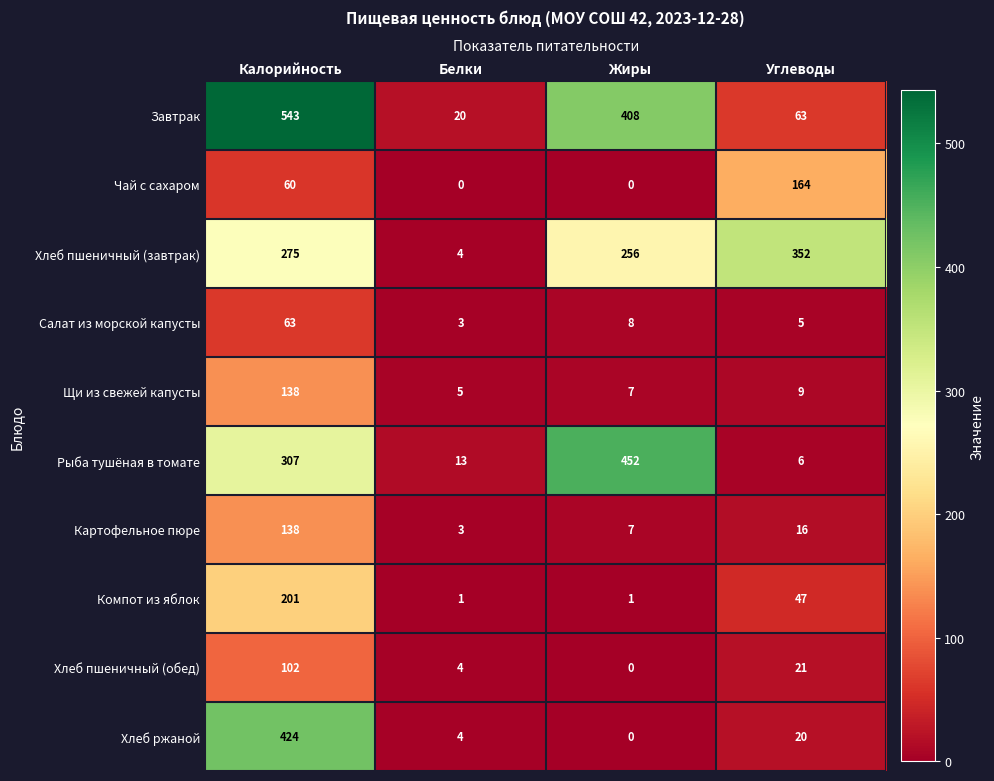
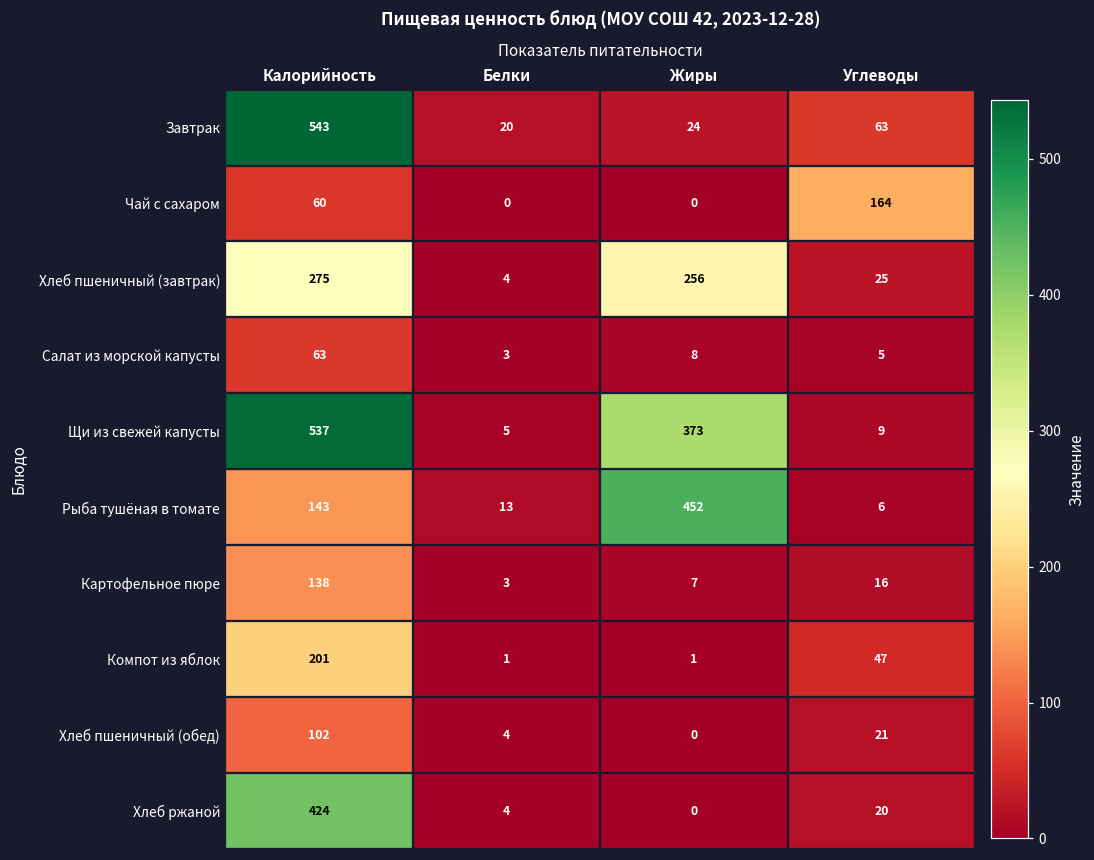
  {
    "Завтрак": {
      "Калорийность": 543,
      "Белки": 20,
-     "Жиры": 408,
+     "Жиры": 24,
      "Углеводы": 63
    },
    "Чай с сахаром": {
      "Калорийность": 60,
      "Белки": 0,
      "Жиры": 0,
      "Углеводы": 164
    },
    "Хлеб пшеничный (завтрак)": {
      "Калорийность": 275,
      "Белки": 4,
      "Жиры": 256,
-     "Углеводы": 352
+     "Углеводы": 25
    },
    "Салат из морской капусты": {
      "Калорийность": 63,
      "Белки": 3,
      "Жиры": 8,
      "Углеводы": 5
    },
    "Щи из свежей капусты": {
-     "Калорийность": 138,
+     "Калорийность": 537,
      "Белки": 5,
-     "Жиры": 7,
+     "Жиры": 373,
      "Углеводы": 9
    },
    "Рыба тушёная в томате": {
-     "Калорийность": 307,
+     "Калорийность": 143,
      "Белки": 13,
      "Жиры": 452,
      "Углеводы": 6
    },
    "Картофельное пюре": {
      "Калорийность": 138,
      "Белки": 3,
      "Жиры": 7,
      "Углеводы": 16
    },
    "Компот из яблок": {
      "Калорийность": 201,
      "Белки": 1,
      "Жиры": 1,
      "Углеводы": 47
    },
    "Хлеб пшеничный (обед)": {
      "Калорийность": 102,
      "Белки": 4,
      "Жиры": 0,
      "Углеводы": 21
    },
    "Хлеб ржаной": {
      "Калорийность": 424,
      "Белки": 4,
      "Жиры": 0,
      "Углеводы": 20
    }
  }
